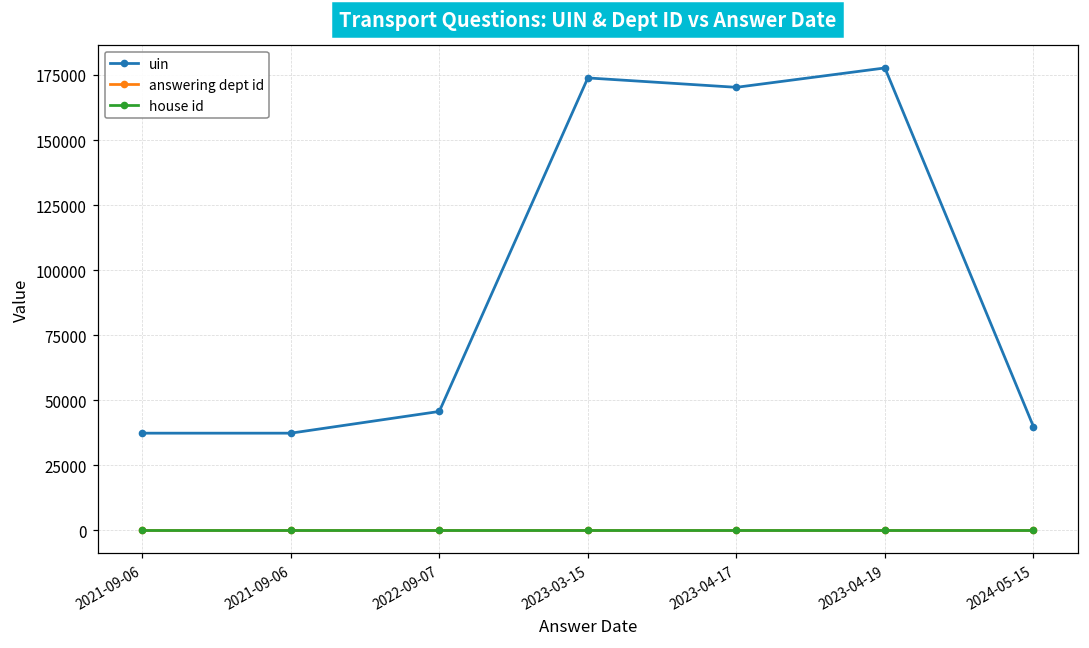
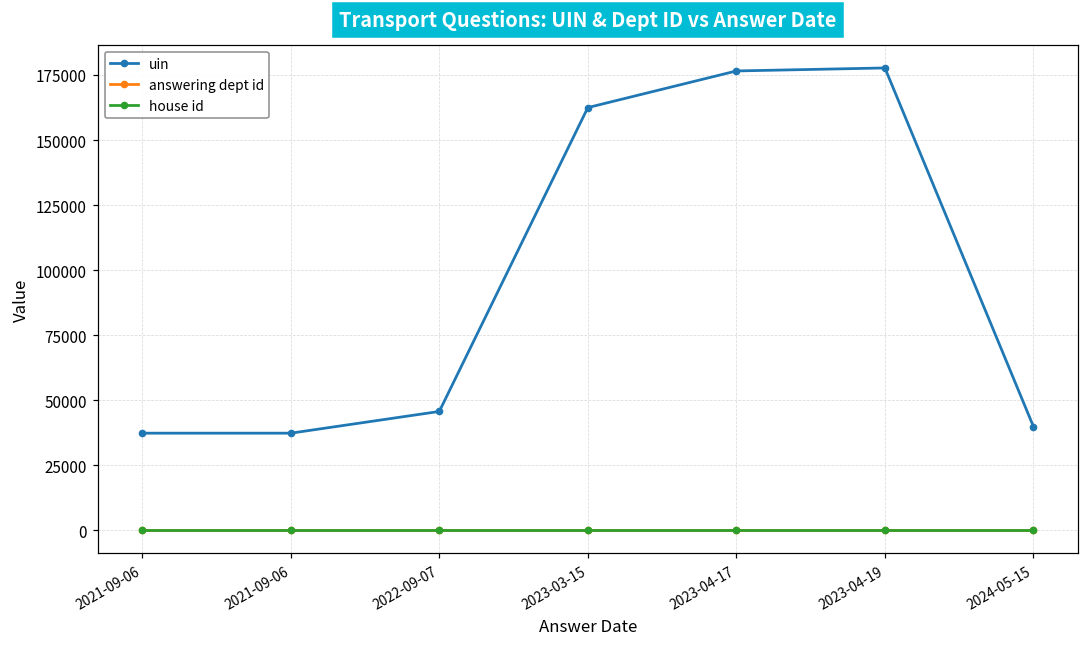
  {
    "uin": {
      "2022-09-07": 46000,
-     "2023-03-15": 174000,
-     "2023-04-17": 170000,
+     "2023-03-15": 162000,
+     "2023-04-17": 177000,
      "2023-04-19": 178000,
      "2024-05-15": 40000
    },
    "house id": {
      "2022-09-07": 0,
      "2023-03-15": 0,
      "2023-04-17": 0,
      "2023-04-19": 0,
      "2024-05-15": 0
    }
  }
